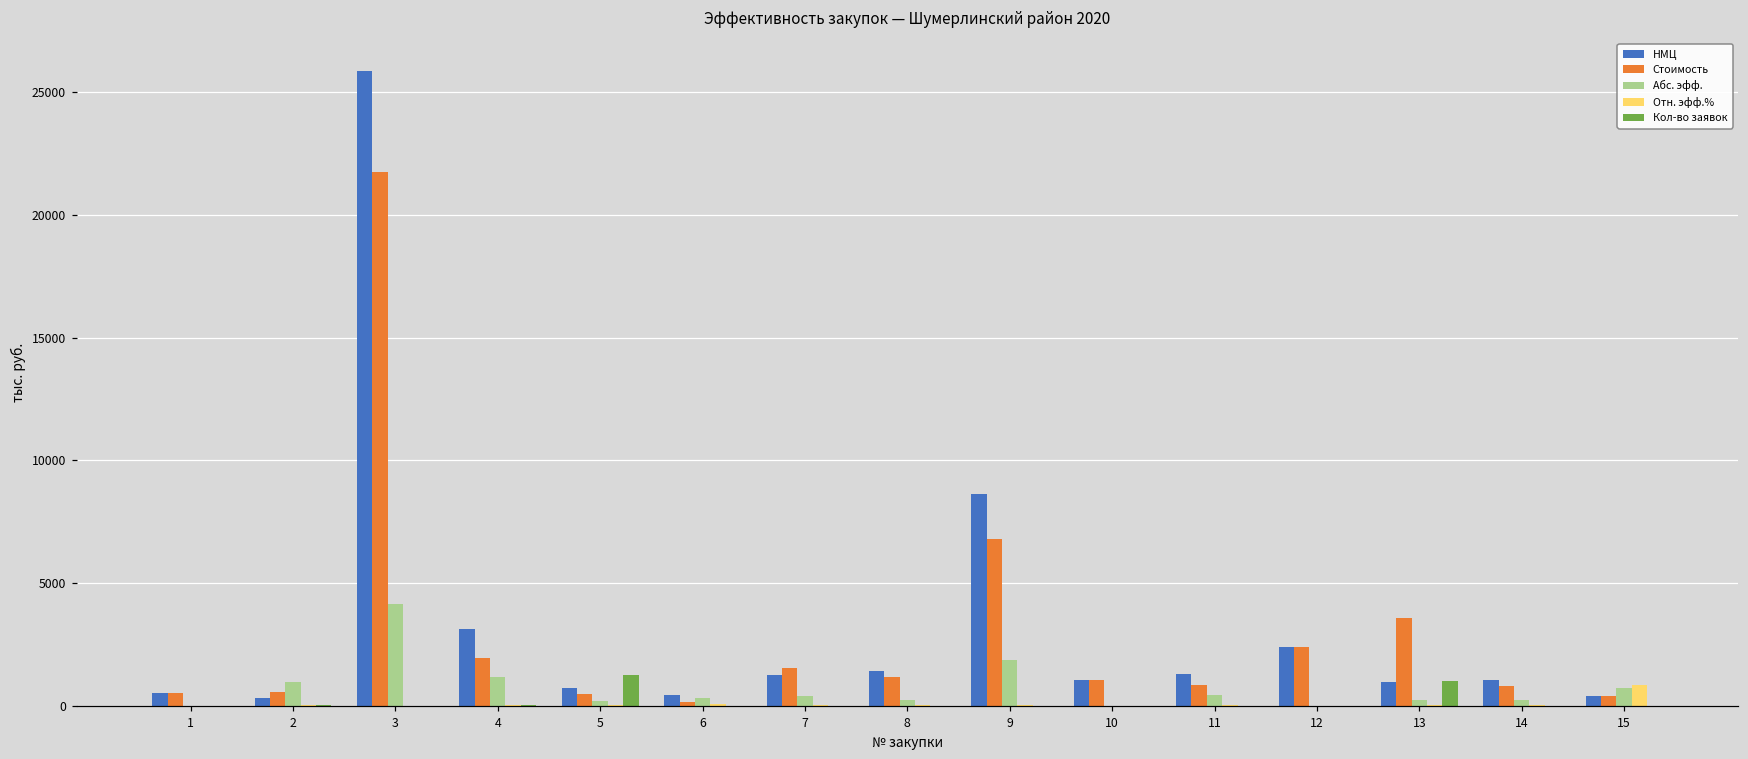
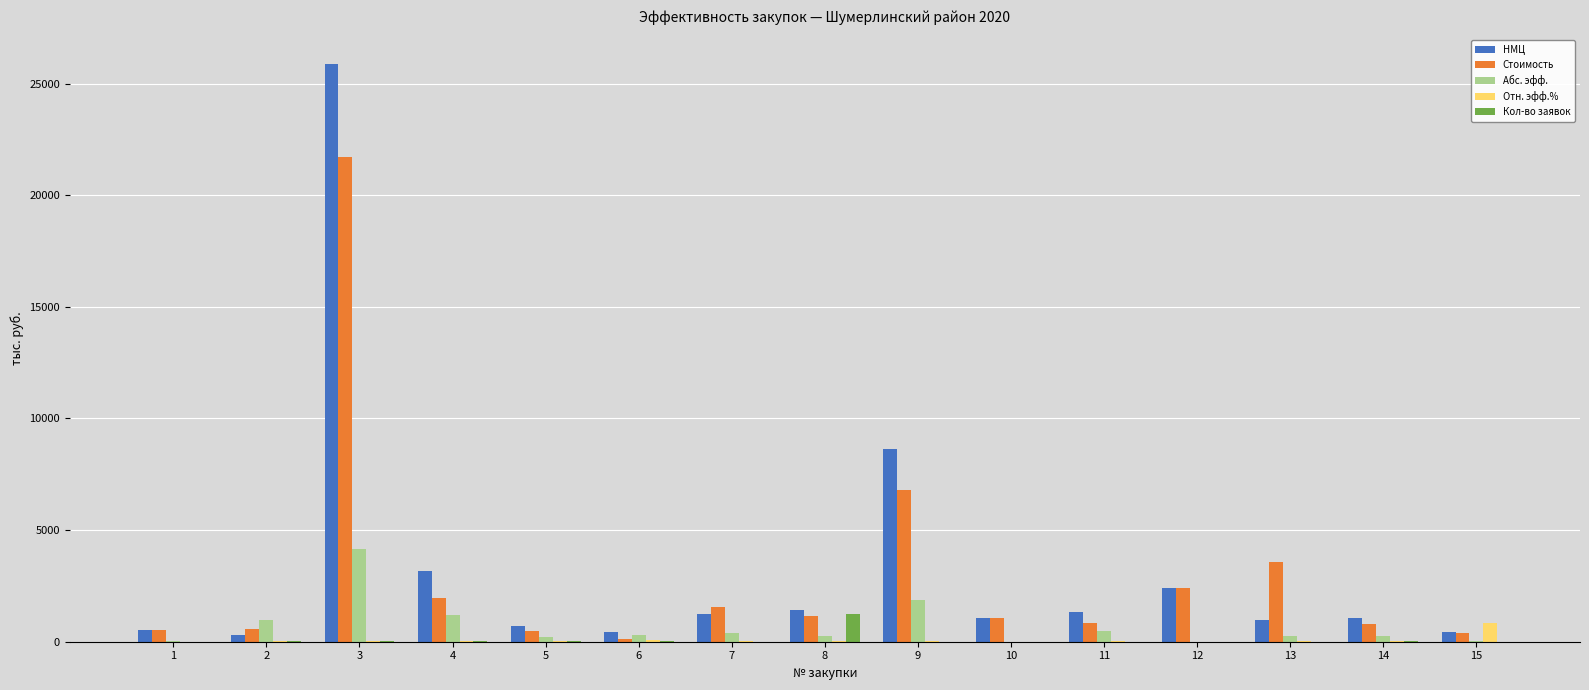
  {
    "НМЦ": {
      "1": 500,
      "2": 300,
      "3": 25900,
      "4": 3100,
      "5": 700,
      "6": 400,
      "7": 1300,
      "8": 1400,
      "9": 8600,
      "10": 1100,
      "11": 1300,
      "12": 2400,
      "13": 1000,
      "14": 1100,
      "15": 400
    },
    "Стоимость": {
      "1": 500,
      "2": 600,
      "3": 21700,
      "4": 2000,
      "5": 500,
      "6": 100,
      "7": 1500,
      "8": 1200,
      "9": 6800,
      "10": 1000,
      "11": 900,
      "12": 2400,
      "13": 3600,
      "14": 800,
      "15": 400
    },
    "Абс. эфф.": {
      "2": 1000,
      "3": 4100,
      "4": 1200,
      "5": 200,
      "6": 300,
      "7": 400,
      "8": 300,
      "9": 1900,
      "11": 500,
      "12": 0,
      "13": 200,
      "14": 200,
-     "15": 700
+     "15": 0
    },
    "Отн. эфф.%": {
      "12": 0,
      "15": 800
    },
    "Кол-во заявок": {
-     "5": 1300,
-     "8": 0,
-     "13": 1000
+     "5": 0,
+     "8": 1200,
+     "13": 0
    }
  }
